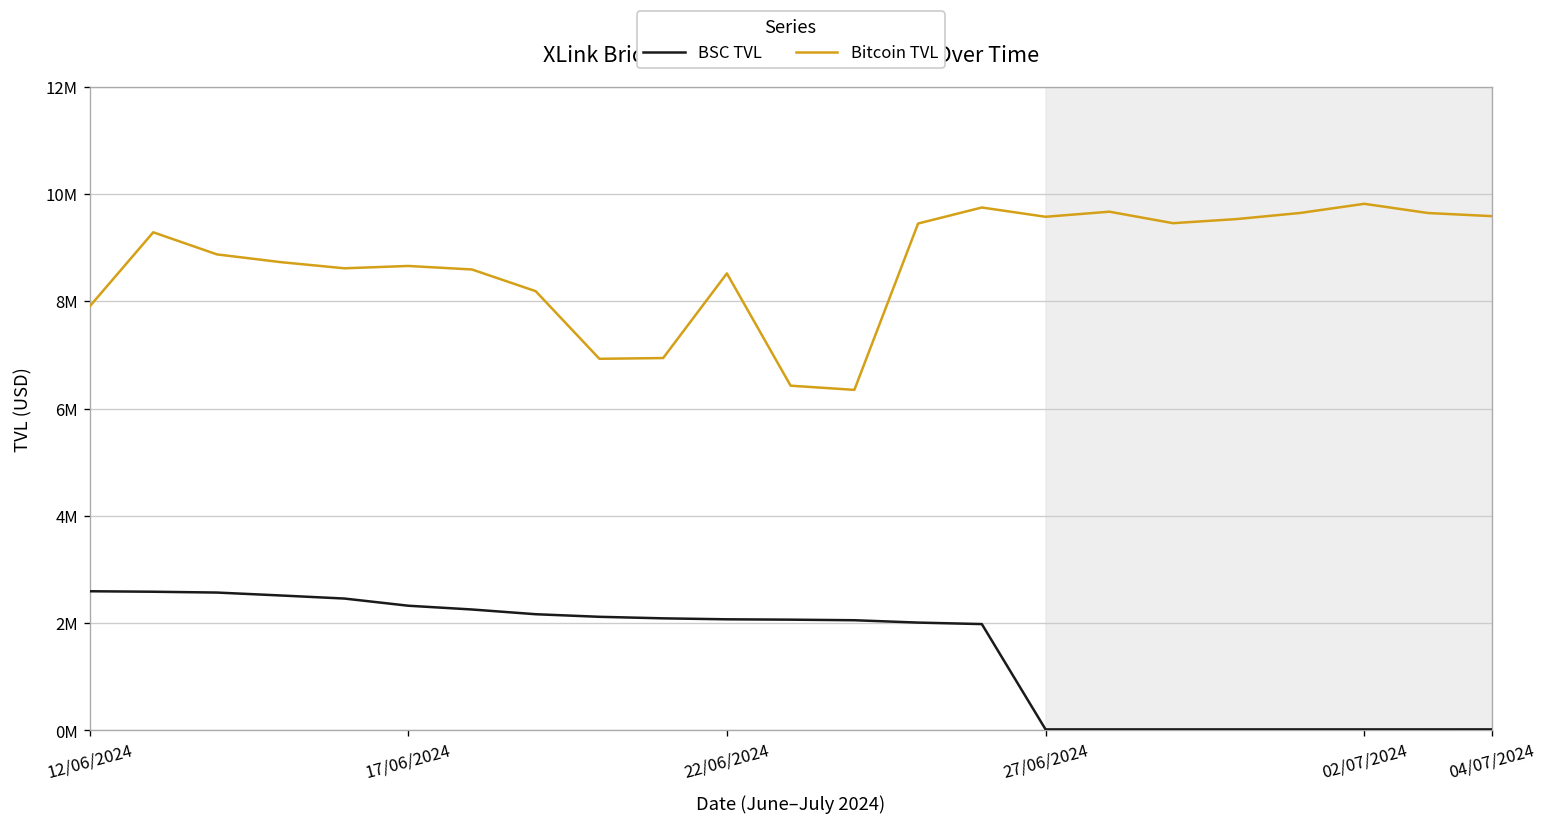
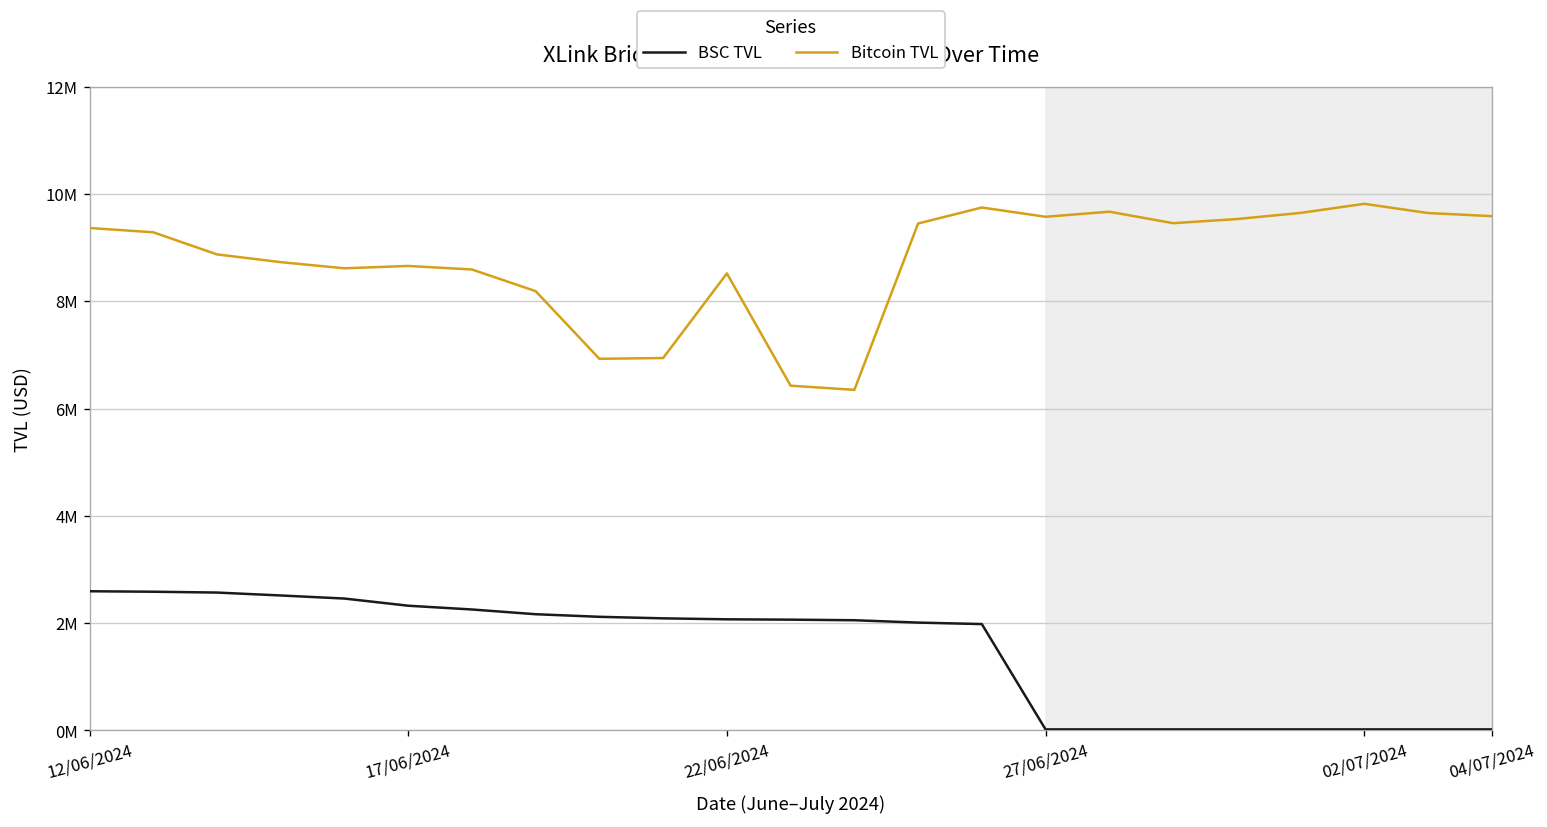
  {
    "BSC TVL": {
      "12/06/2024": 2600000,
      "17/06/2024": 2300000,
      "22/06/2024": 2100000,
      "27/06/2024": 0,
      "02/07/2024": 0,
      "04/07/2024": 0
    },
    "Bitcoin TVL": {
-     "12/06/2024": 7900000,
+     "12/06/2024": 9400000,
      "17/06/2024": 8700000,
      "22/06/2024": 8500000,
      "27/06/2024": 9600000,
      "02/07/2024": 9800000,
      "04/07/2024": 9600000
    }
  }
